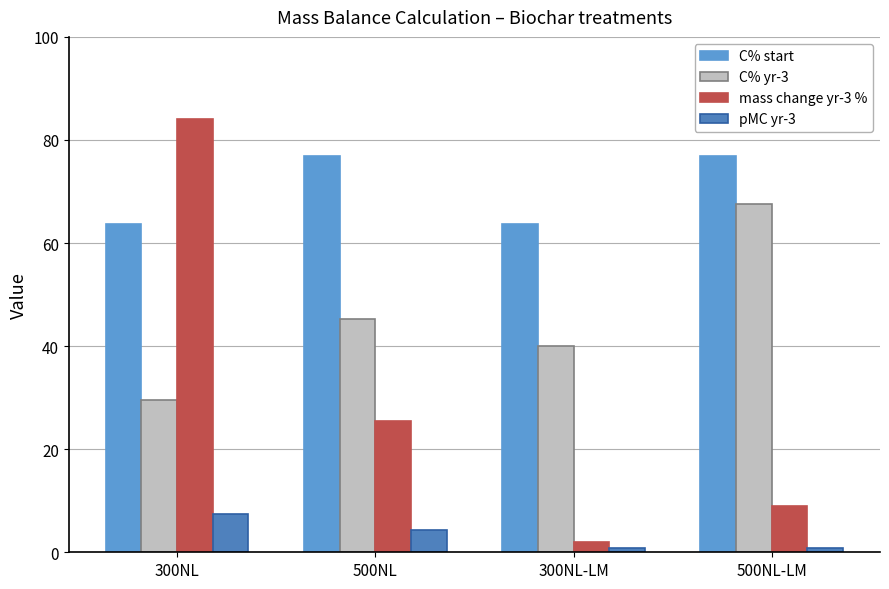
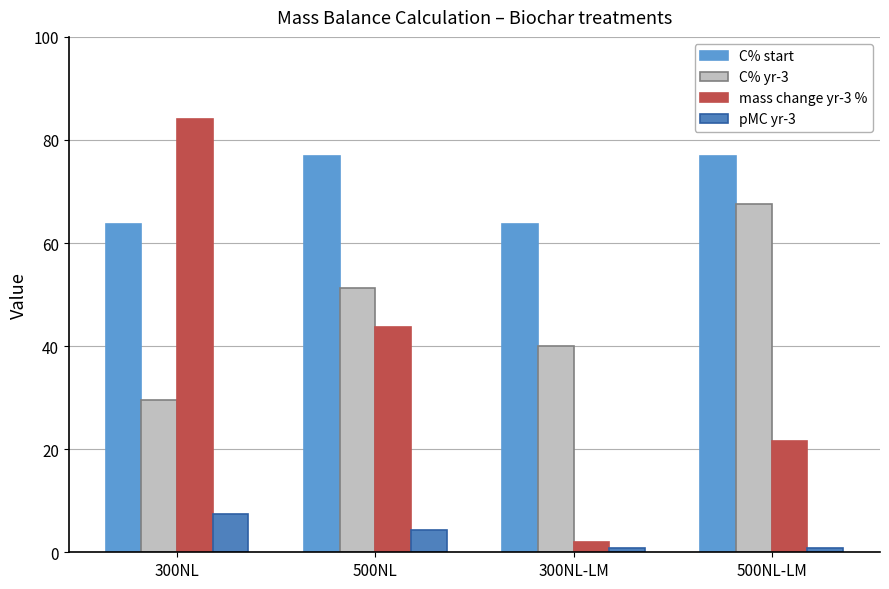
  {
    "C% yr-3": {
      "300NL": 29,
-     "500NL": 45,
+     "500NL": 51,
      "300NL-LM": 40,
      "500NL-LM": 68
    },
    "mass change yr-3 %": {
      "300NL": 84,
-     "500NL": 26,
+     "500NL": 44,
      "300NL-LM": 2,
-     "500NL-LM": 9
+     "500NL-LM": 22
    }
  }
